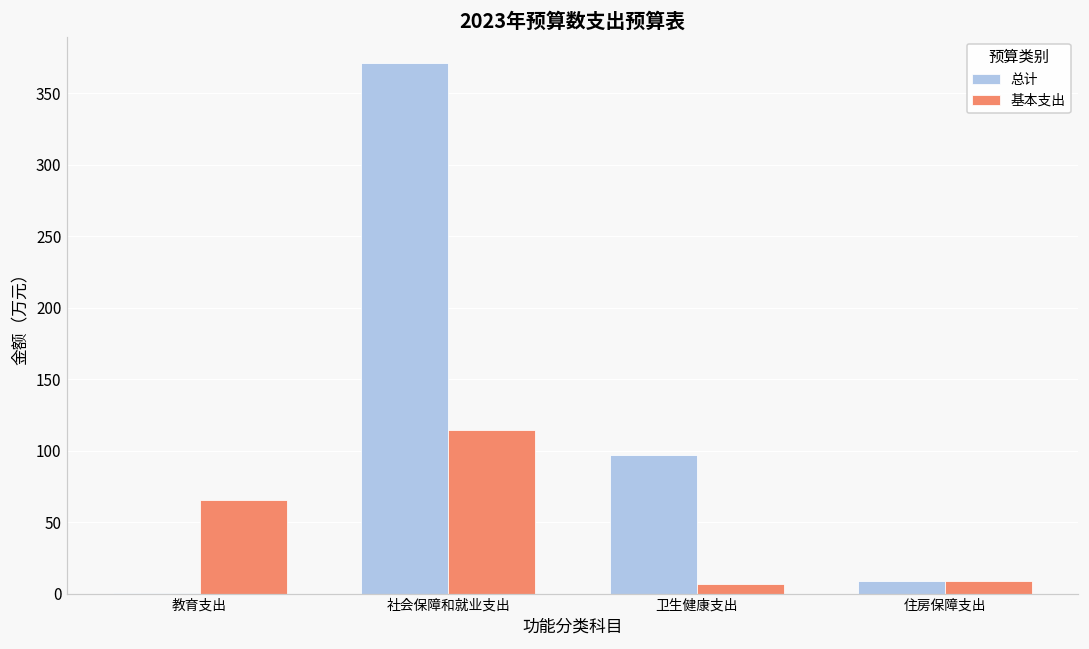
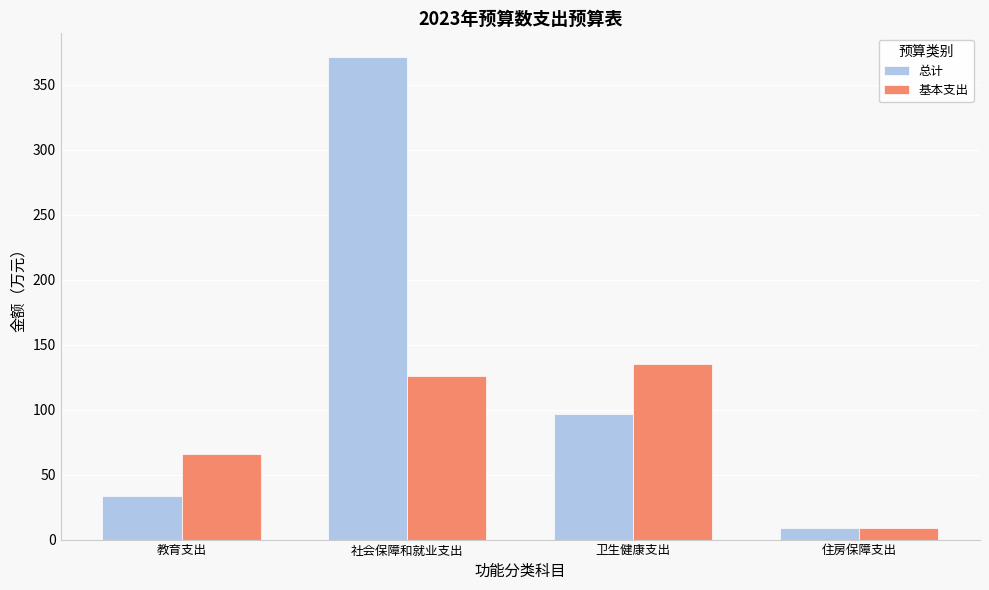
  {
    "总计": {
-     "教育支出": 1,
+     "教育支出": 34,
      "社会保障和就业支出": 371,
      "卫生健康支出": 97,
      "住房保障支出": 9
    },
    "基本支出": {
      "教育支出": 66,
-     "社会保障和就业支出": 114,
-     "卫生健康支出": 6,
+     "社会保障和就业支出": 126,
+     "卫生健康支出": 135,
      "住房保障支出": 9
    }
  }
